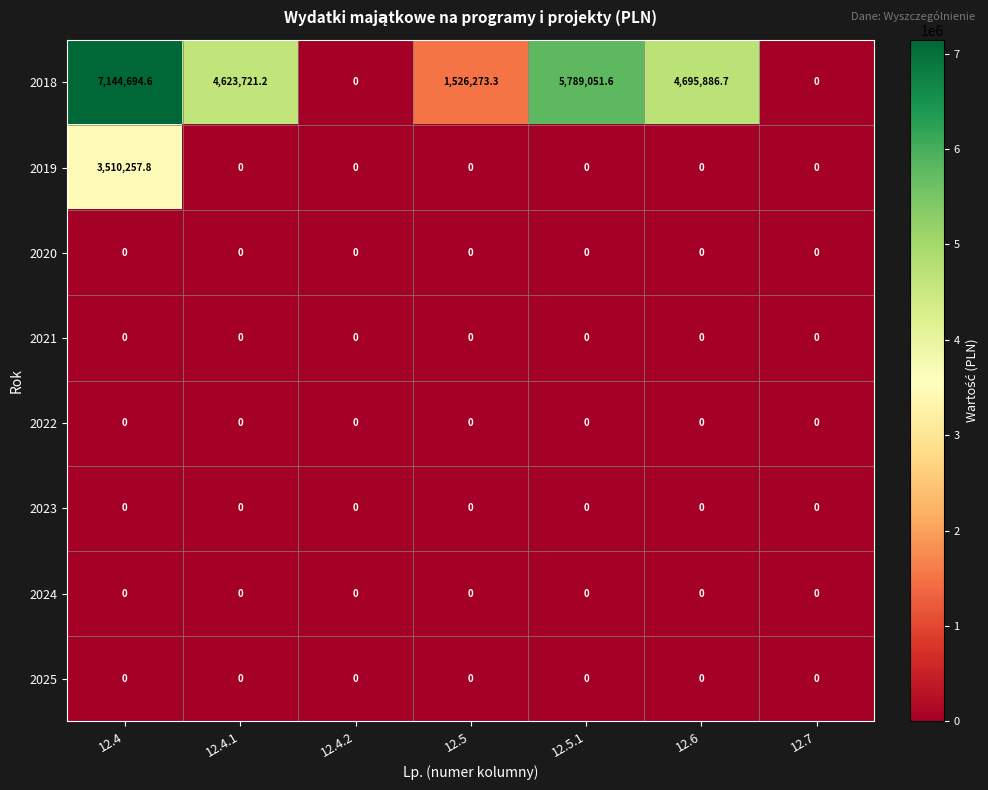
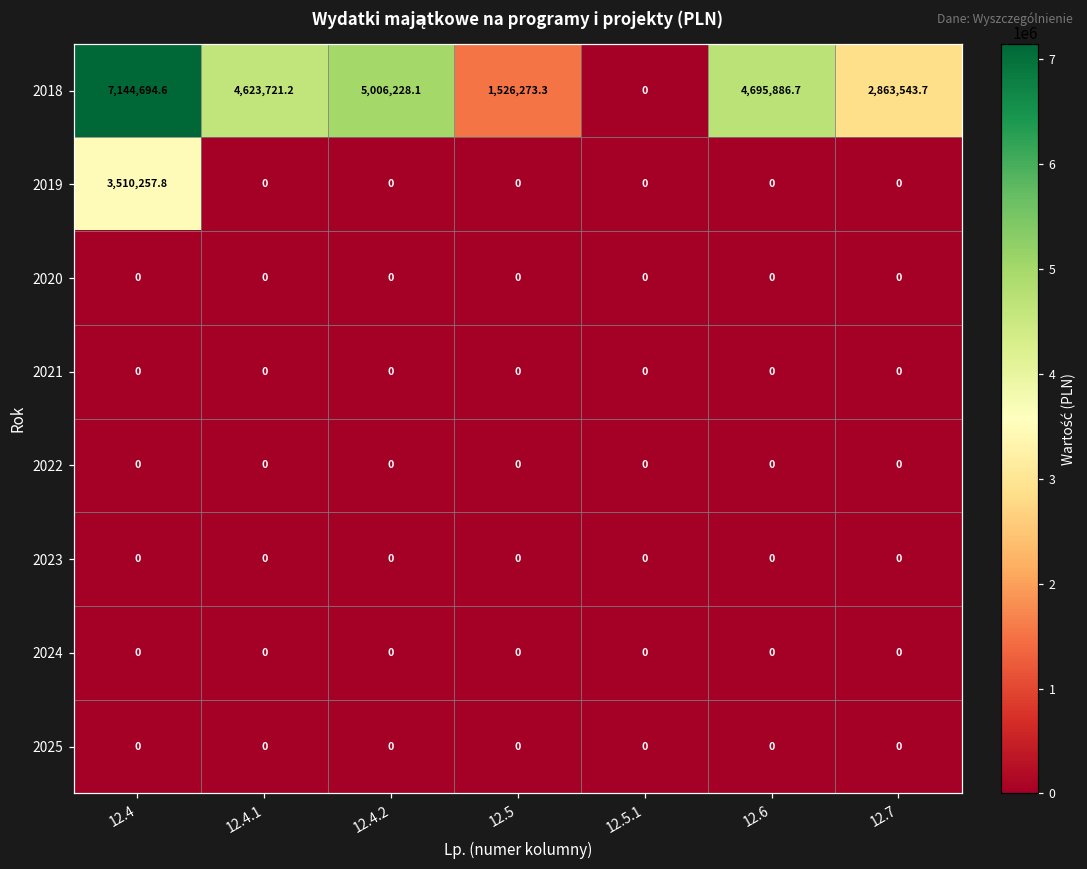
  {
    "2018": {
      "12.4": "7,144,694.6",
      "12.4.1": "4,623,721.2",
-     "12.4.2": "0",
+     "12.4.2": "5,006,228.1",
      "12.5": "1,526,273.3",
-     "12.5.1": "5,789,051.6",
+     "12.5.1": "0",
      "12.6": "4,695,886.7",
-     "12.7": "0"
+     "12.7": "2,863,543.7"
    },
    "2019": {
      "12.4": "3,510,257.8",
      "12.4.1": "0",
      "12.4.2": "0",
      "12.5": "0",
      "12.5.1": "0",
      "12.6": "0",
      "12.7": "0"
    },
    "2020": {
      "12.4": "0",
      "12.4.1": "0",
      "12.4.2": "0",
      "12.5": "0",
      "12.5.1": "0",
      "12.6": "0",
      "12.7": "0"
    },
    "2021": {
      "12.4": "0",
      "12.4.1": "0",
      "12.4.2": "0",
      "12.5": "0",
      "12.5.1": "0",
      "12.6": "0",
      "12.7": "0"
    },
    "2022": {
      "12.4": "0",
      "12.4.1": "0",
      "12.4.2": "0",
      "12.5": "0",
      "12.5.1": "0",
      "12.6": "0",
      "12.7": "0"
    },
    "2023": {
      "12.4": "0",
      "12.4.1": "0",
      "12.4.2": "0",
      "12.5": "0",
      "12.5.1": "0",
      "12.6": "0",
      "12.7": "0"
    },
    "2024": {
      "12.4": "0",
      "12.4.1": "0",
      "12.4.2": "0",
      "12.5": "0",
      "12.5.1": "0",
      "12.6": "0",
      "12.7": "0"
    },
    "2025": {
      "12.4": "0",
      "12.4.1": "0",
      "12.4.2": "0",
      "12.5": "0",
      "12.5.1": "0",
      "12.6": "0",
      "12.7": "0"
    }
  }
